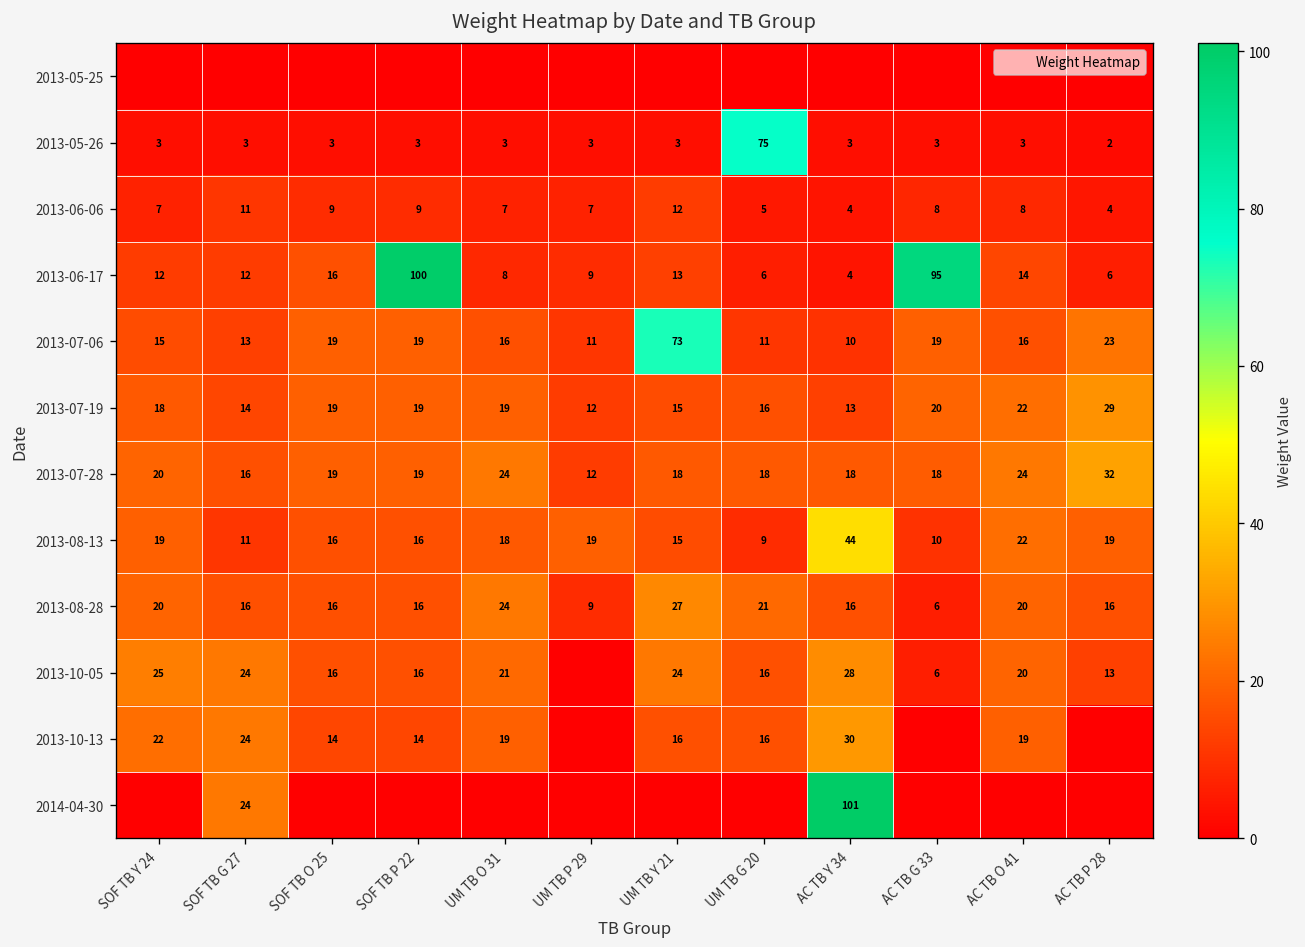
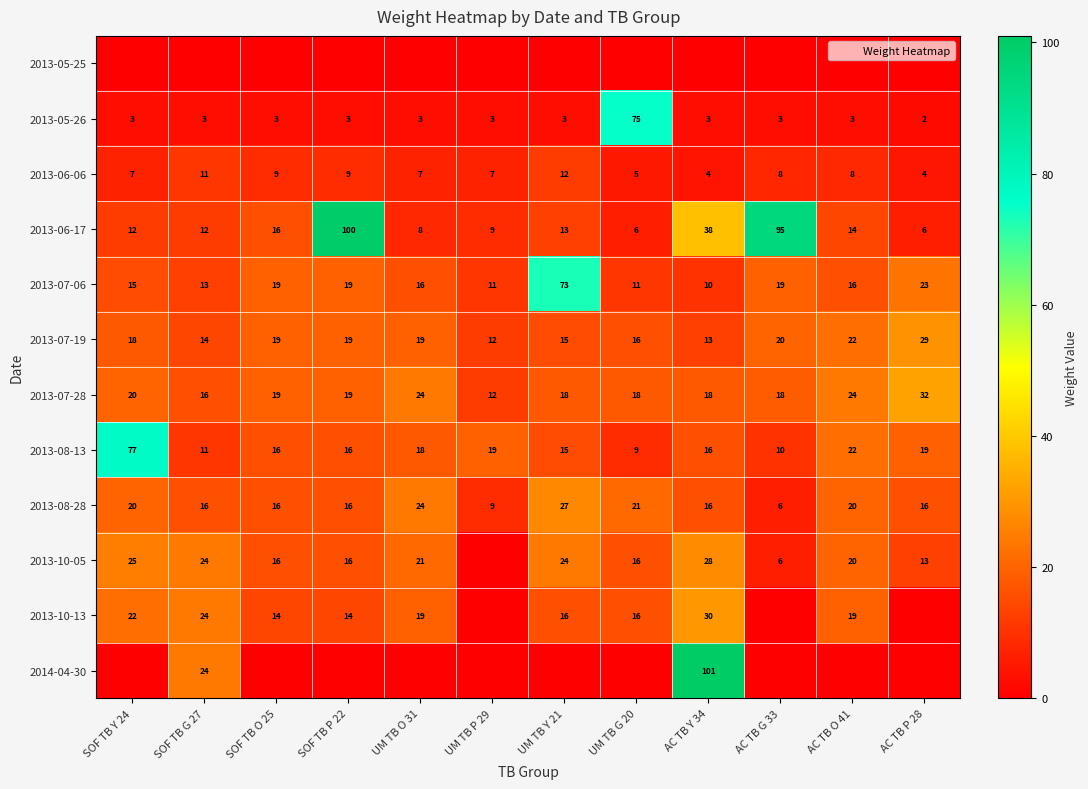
  {
    "2013-05-26": {
      "SOF TB Y 24": 3,
      "SOF TB G 27": 3,
      "SOF TB O 25": 3,
      "SOF TB P 22": 3,
      "UM TB O 31": 3,
      "UM TB P 29": 3,
      "UM TB Y 21": 3,
      "UM TB G 20": 75,
      "AC TB Y 34": 3,
      "AC TB G 33": 3,
      "AC TB O 41": 3,
      "AC TB P 28": 2
    },
    "2013-06-06": {
      "SOF TB Y 24": 7,
      "SOF TB G 27": 11,
      "SOF TB O 25": 9,
      "SOF TB P 22": 9,
      "UM TB O 31": 7,
      "UM TB P 29": 7,
      "UM TB Y 21": 12,
      "UM TB G 20": 5,
      "AC TB Y 34": 4,
      "AC TB G 33": 8,
      "AC TB O 41": 8,
      "AC TB P 28": 4
    },
    "2013-06-17": {
      "SOF TB Y 24": 12,
      "SOF TB G 27": 12,
      "SOF TB O 25": 16,
      "SOF TB P 22": 100,
      "UM TB O 31": 8,
      "UM TB P 29": 9,
      "UM TB Y 21": 13,
      "UM TB G 20": 6,
-     "AC TB Y 34": 4,
+     "AC TB Y 34": 38,
      "AC TB G 33": 95,
      "AC TB O 41": 14,
      "AC TB P 28": 6
    },
    "2013-07-06": {
      "SOF TB Y 24": 15,
      "SOF TB G 27": 13,
      "SOF TB O 25": 19,
      "SOF TB P 22": 19,
      "UM TB O 31": 16,
      "UM TB P 29": 11,
      "UM TB Y 21": 73,
      "UM TB G 20": 11,
      "AC TB Y 34": 10,
      "AC TB G 33": 19,
      "AC TB O 41": 16,
      "AC TB P 28": 23
    },
    "2013-07-19": {
      "SOF TB Y 24": 18,
      "SOF TB G 27": 14,
      "SOF TB O 25": 19,
      "SOF TB P 22": 19,
      "UM TB O 31": 19,
      "UM TB P 29": 12,
      "UM TB Y 21": 15,
      "UM TB G 20": 16,
      "AC TB Y 34": 13,
      "AC TB G 33": 20,
      "AC TB O 41": 22,
      "AC TB P 28": 29
    },
    "2013-07-28": {
      "SOF TB Y 24": 20,
      "SOF TB G 27": 16,
      "SOF TB O 25": 19,
      "SOF TB P 22": 19,
      "UM TB O 31": 24,
      "UM TB P 29": 12,
      "UM TB Y 21": 18,
      "UM TB G 20": 18,
      "AC TB Y 34": 18,
      "AC TB G 33": 18,
      "AC TB O 41": 24,
      "AC TB P 28": 32
    },
    "2013-08-13": {
-     "SOF TB Y 24": 19,
+     "SOF TB Y 24": 77,
      "SOF TB G 27": 11,
      "SOF TB O 25": 16,
      "SOF TB P 22": 16,
      "UM TB O 31": 18,
      "UM TB P 29": 19,
      "UM TB Y 21": 15,
      "UM TB G 20": 9,
-     "AC TB Y 34": 44,
+     "AC TB Y 34": 16,
      "AC TB G 33": 10,
      "AC TB O 41": 22,
      "AC TB P 28": 19
    },
    "2013-08-28": {
      "SOF TB Y 24": 20,
      "SOF TB G 27": 16,
      "SOF TB O 25": 16,
      "SOF TB P 22": 16,
      "UM TB O 31": 24,
      "UM TB P 29": 9,
      "UM TB Y 21": 27,
      "UM TB G 20": 21,
      "AC TB Y 34": 16,
      "AC TB G 33": 6,
      "AC TB O 41": 20,
      "AC TB P 28": 16
    },
    "2013-10-05": {
      "SOF TB Y 24": 25,
      "SOF TB G 27": 24,
      "SOF TB O 25": 16,
      "SOF TB P 22": 16,
      "UM TB O 31": 21,
      "UM TB Y 21": 24,
      "UM TB G 20": 16,
      "AC TB Y 34": 28,
      "AC TB G 33": 6,
      "AC TB O 41": 20,
      "AC TB P 28": 13
    },
    "2013-10-13": {
      "SOF TB Y 24": 22,
      "SOF TB G 27": 24,
      "SOF TB O 25": 14,
      "SOF TB P 22": 14,
      "UM TB O 31": 19,
      "UM TB Y 21": 16,
      "UM TB G 20": 16,
      "AC TB Y 34": 30,
      "AC TB O 41": 19
    },
    "2014-04-30": {
      "SOF TB G 27": 24,
      "AC TB Y 34": 101
    }
  }
